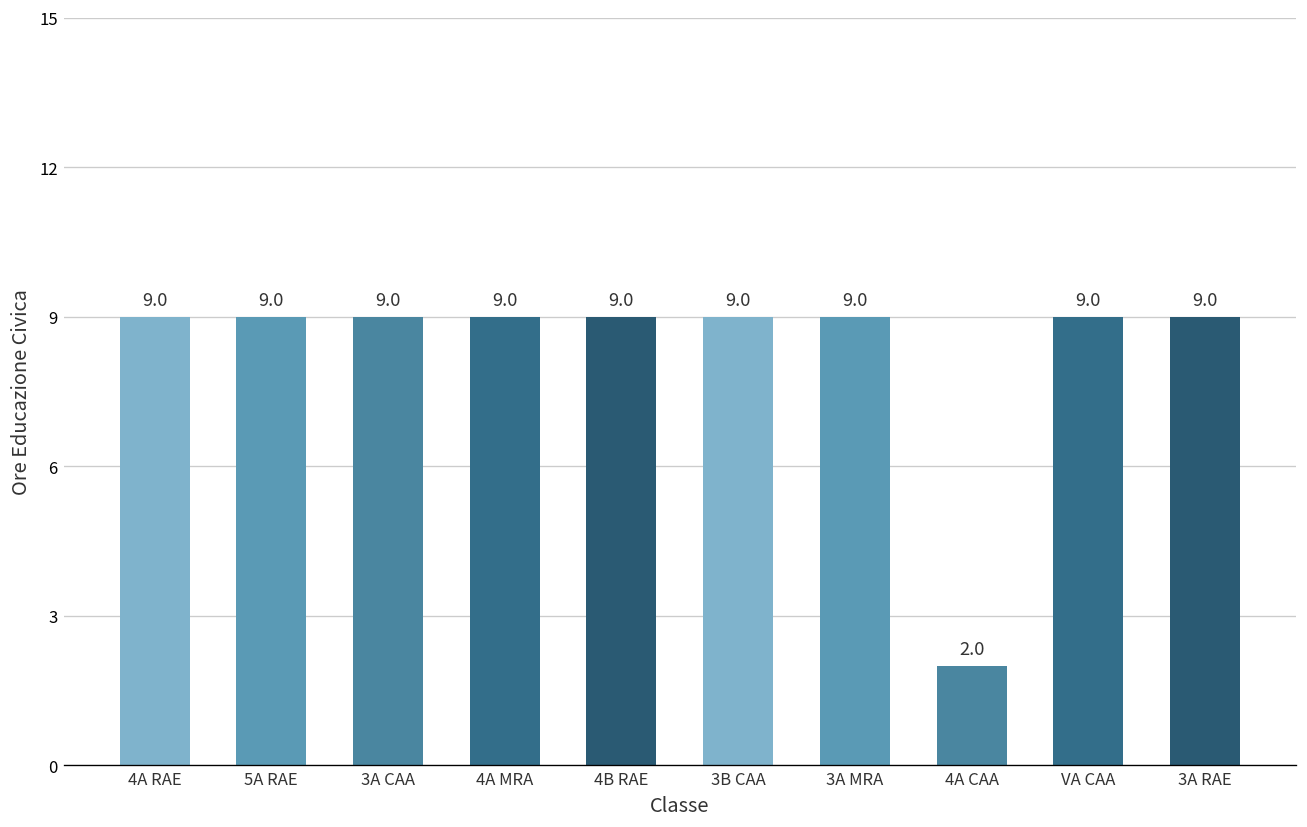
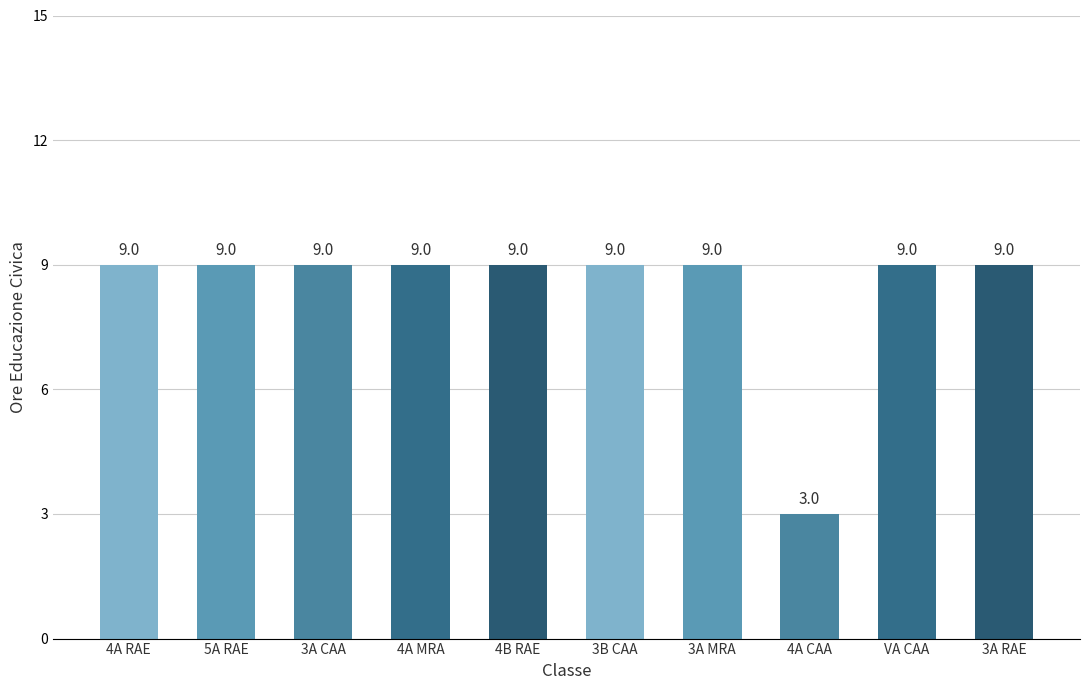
  {
    "4A RAE": 9.0,
    "5A RAE": 9.0,
    "3A CAA": 9.0,
    "4A MRA": 9.0,
    "4B RAE": 9.0,
    "3B CAA": 9.0,
    "3A MRA": 9.0,
-   "4A CAA": 2.0,
+   "4A CAA": 3.0,
    "VA CAA": 9.0,
    "3A RAE": 9.0
  }
